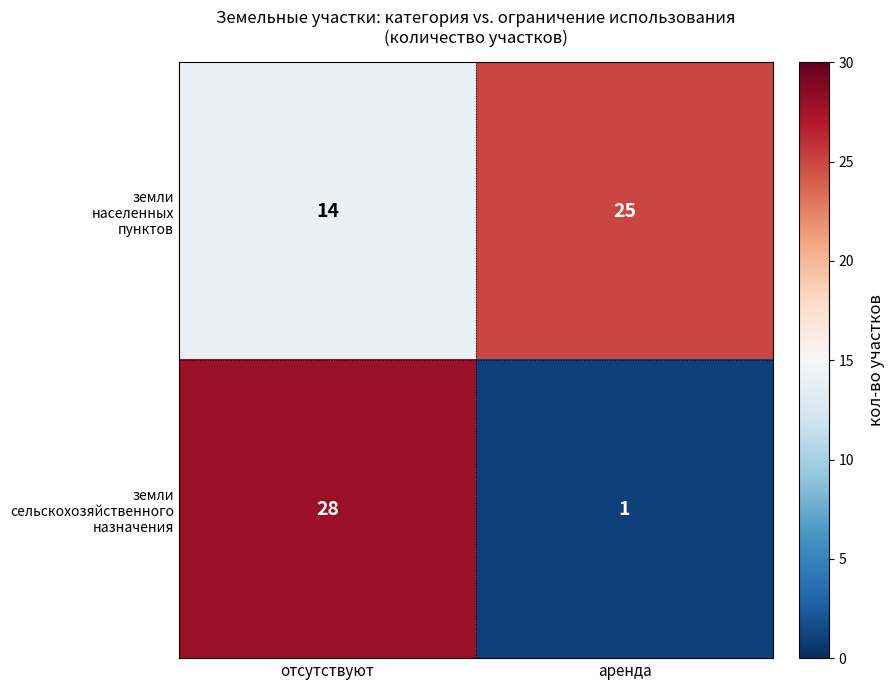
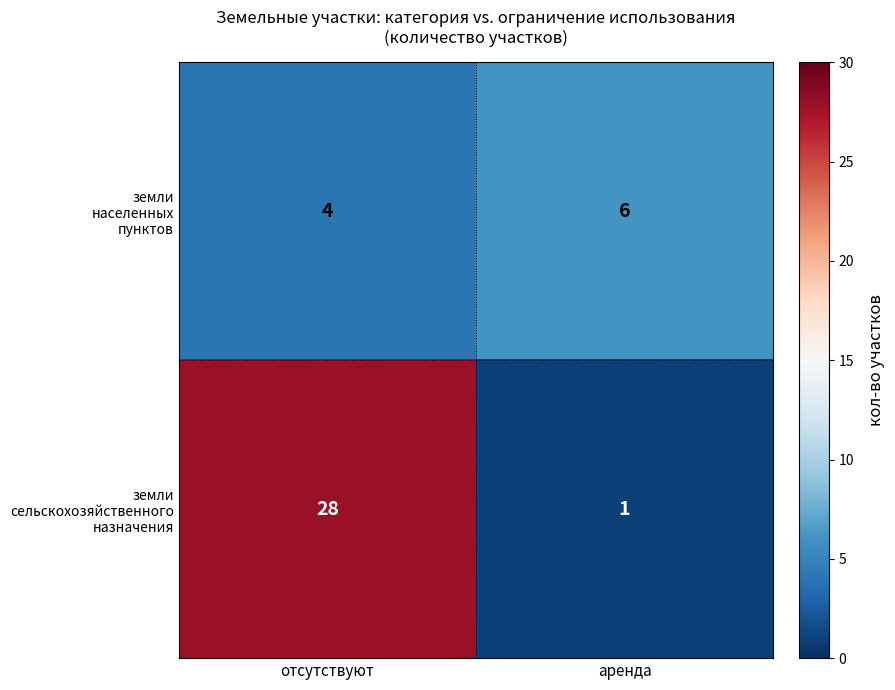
  {
    "земли населенных пунктов": {
-     "отсутствуют": 14,
-     "аренда": 25
+     "отсутствуют": 4,
+     "аренда": 6
    },
    "земли сельскохозяйственного назначения": {
      "отсутствуют": 28,
      "аренда": 1
    }
  }
